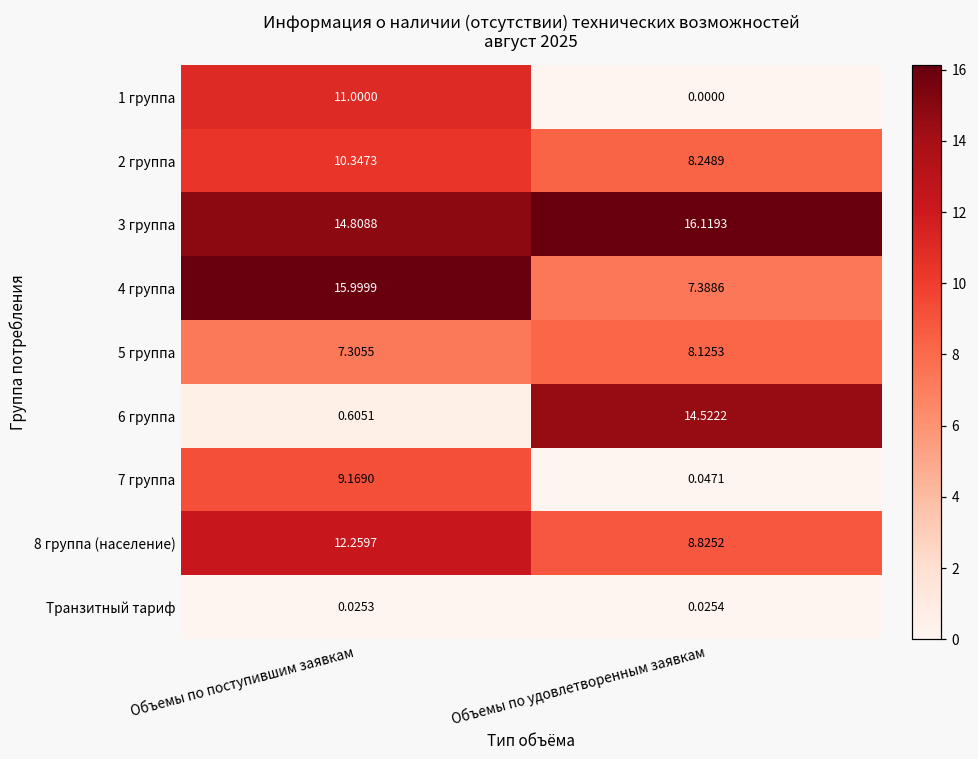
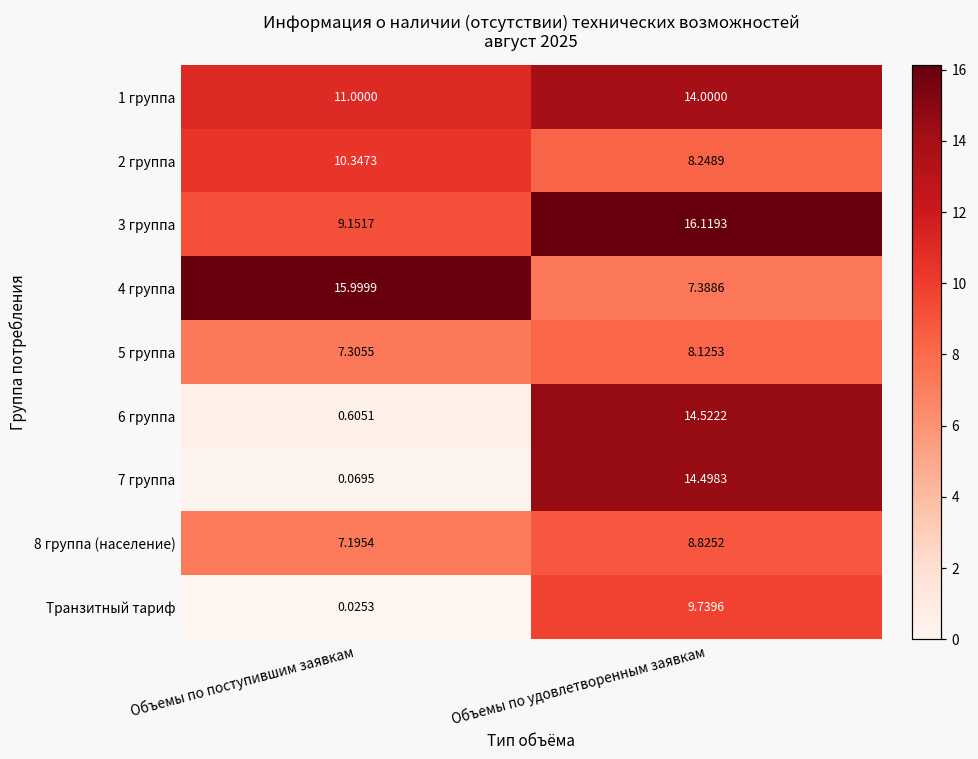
  {
    "1 группа": {
      "Объемы по поступившим заявкам": 11.0000,
-     "Объемы по удовлетворенным заявкам": 0.0000
+     "Объемы по удовлетворенным заявкам": 14.0000
    },
    "2 группа": {
      "Объемы по поступившим заявкам": 10.3473,
      "Объемы по удовлетворенным заявкам": 8.2489
    },
    "3 группа": {
-     "Объемы по поступившим заявкам": 14.8088,
+     "Объемы по поступившим заявкам": 9.1517,
      "Объемы по удовлетворенным заявкам": 16.1193
    },
    "4 группа": {
      "Объемы по поступившим заявкам": 15.9999,
      "Объемы по удовлетворенным заявкам": 7.3886
    },
    "5 группа": {
      "Объемы по поступившим заявкам": 7.3055,
      "Объемы по удовлетворенным заявкам": 8.1253
    },
    "6 группа": {
      "Объемы по поступившим заявкам": 0.6051,
      "Объемы по удовлетворенным заявкам": 14.5222
    },
    "7 группа": {
-     "Объемы по поступившим заявкам": 9.1690,
-     "Объемы по удовлетворенным заявкам": 0.0471
+     "Объемы по поступившим заявкам": 0.0695,
+     "Объемы по удовлетворенным заявкам": 14.4983
    },
    "8 группа (население)": {
-     "Объемы по поступившим заявкам": 12.2597,
+     "Объемы по поступившим заявкам": 7.1954,
      "Объемы по удовлетворенным заявкам": 8.8252
    },
    "Транзитный тариф": {
      "Объемы по поступившим заявкам": 0.0253,
-     "Объемы по удовлетворенным заявкам": 0.0254
+     "Объемы по удовлетворенным заявкам": 9.7396
    }
  }
